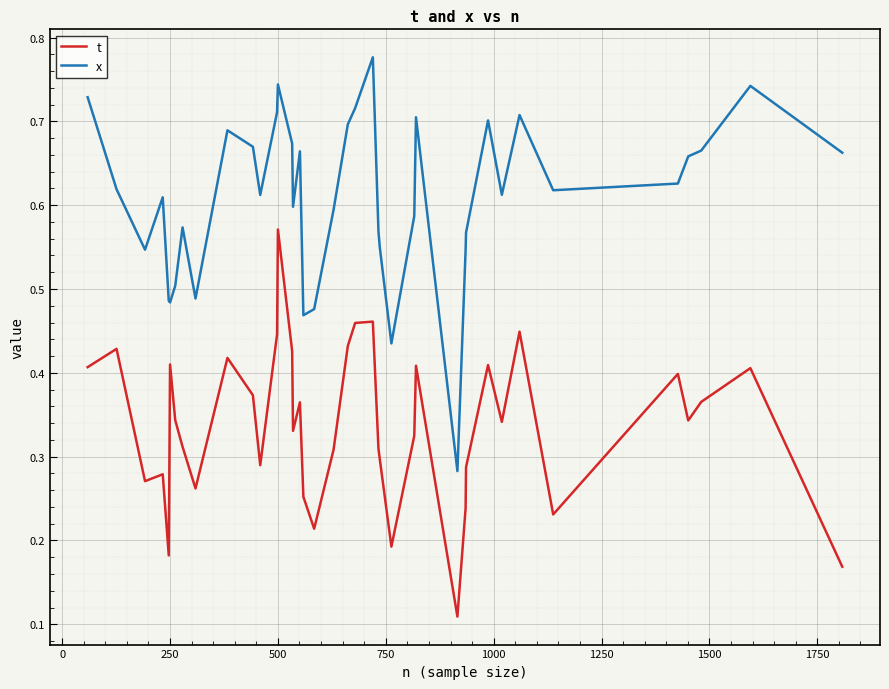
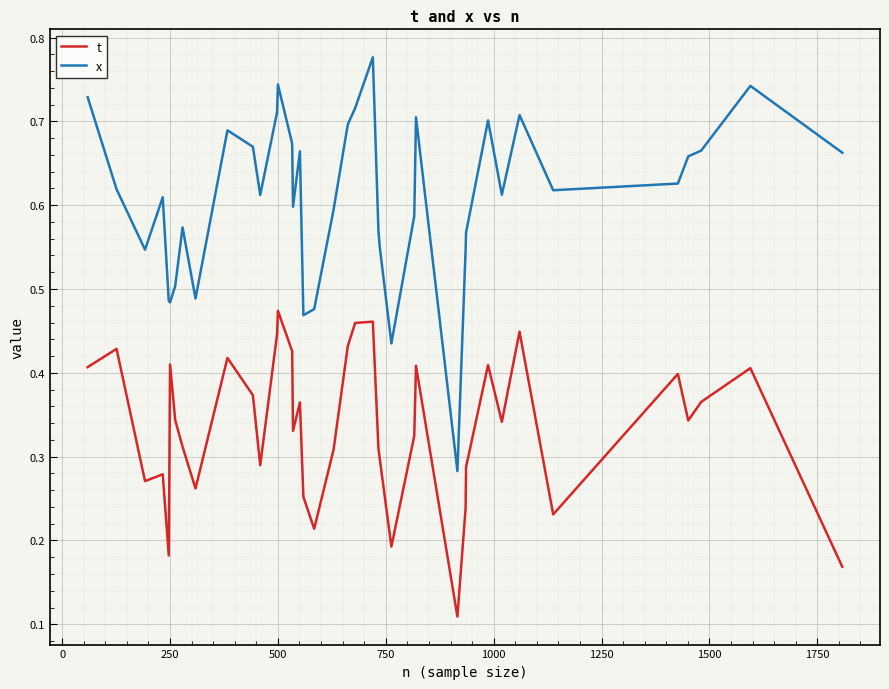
  {
    "t": {
      "250": 0.41,
-     "500": 0.57
+     "500": 0.47
    },
    "x": {
      "250": 0.48,
      "500": 0.74
    }
  }
